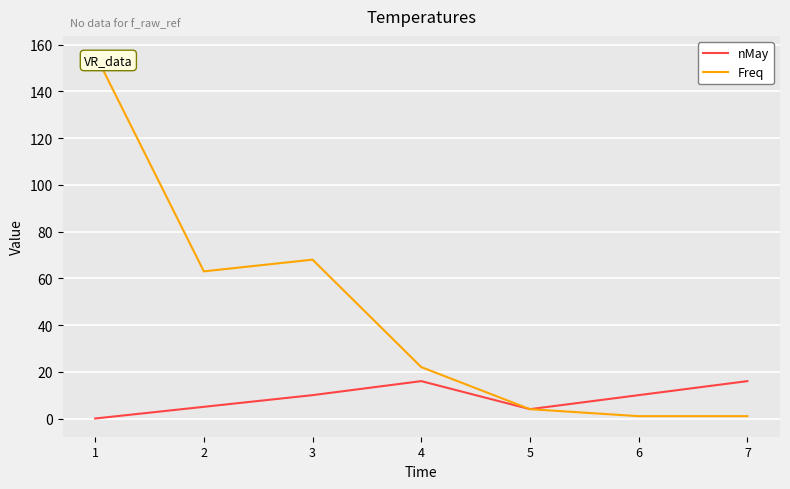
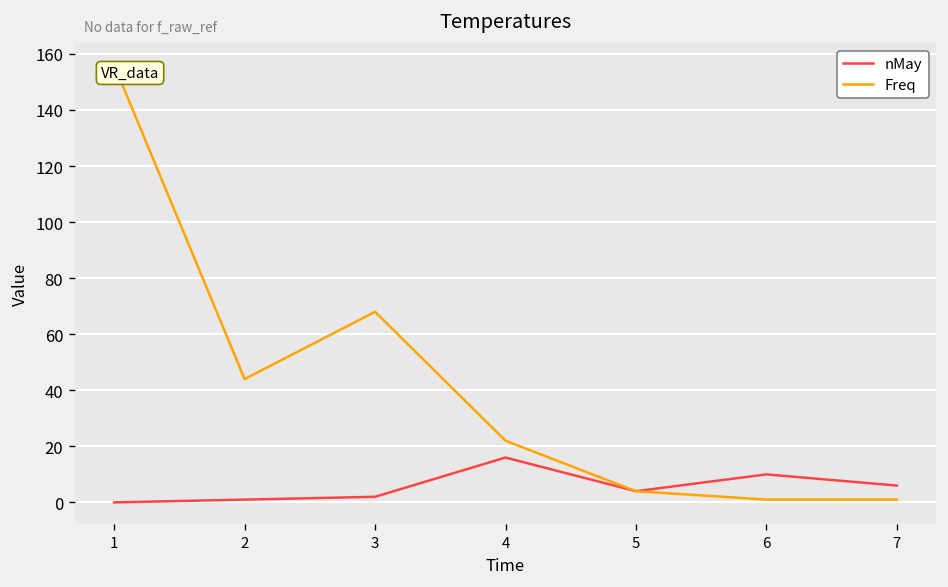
  {
    "nMay": {
      "1": 0,
-     "2": 5,
-     "3": 10,
+     "2": 1,
+     "3": 2,
      "4": 16,
      "6": 10,
-     "7": 16
+     "7": 6
    },
    "Freq": {
-     "2": 63,
+     "2": 44,
      "3": 68,
      "4": 22,
      "6": 1,
      "7": 1
    }
  }
